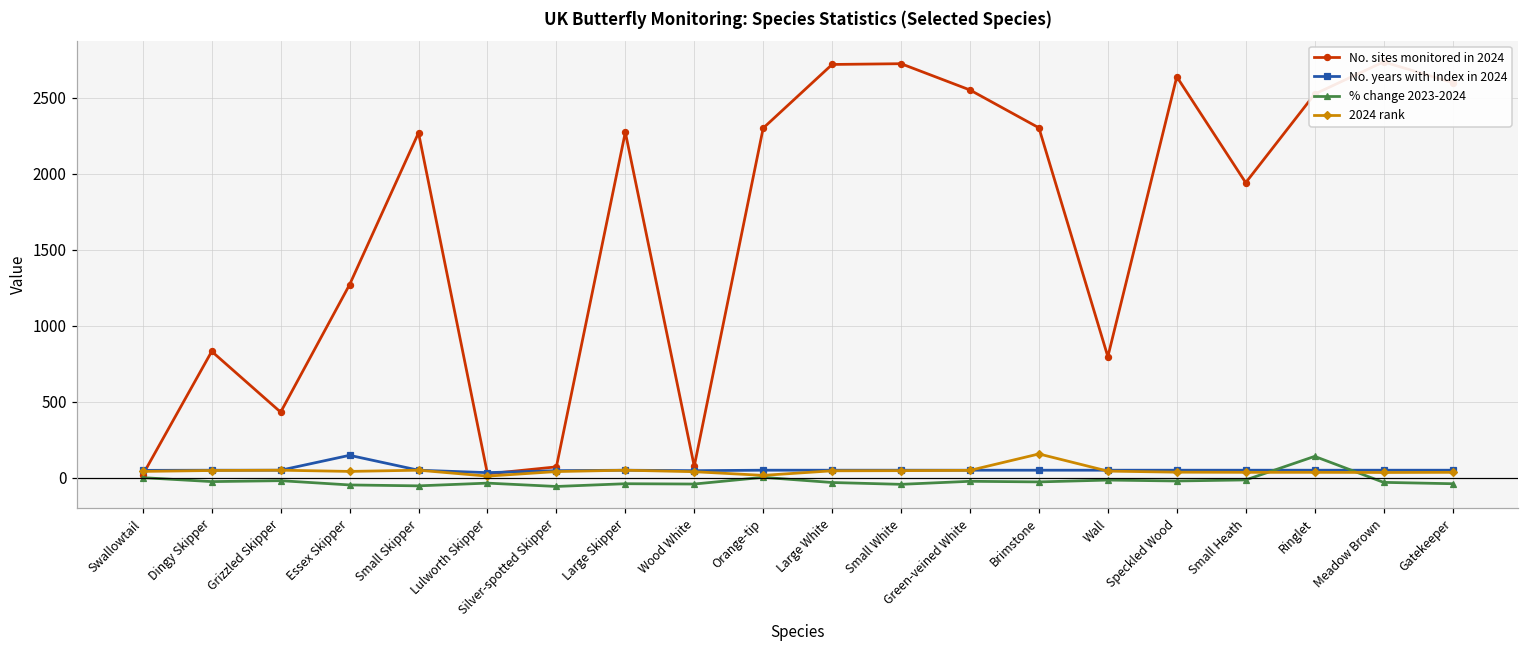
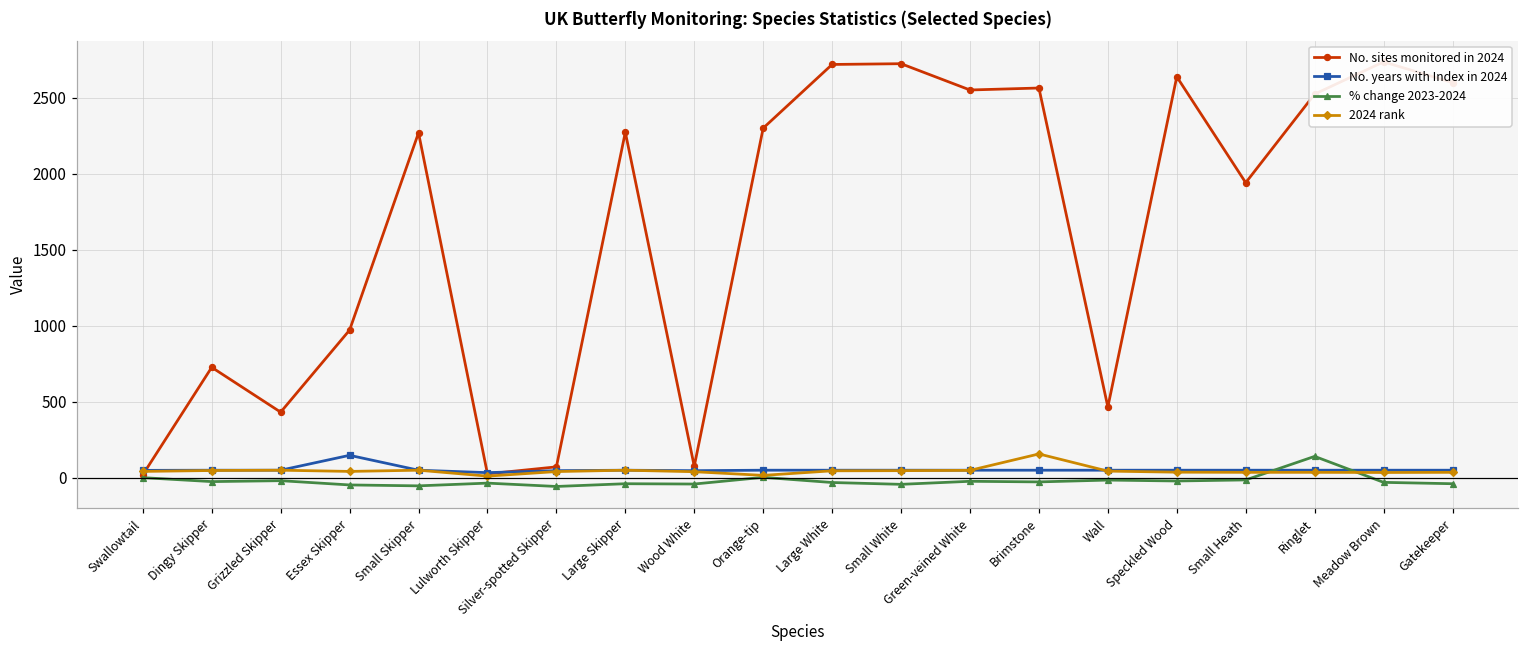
  {
    "No. sites monitored in 2024": {
      "Swallowtail": 20,
-     "Dingy Skipper": 830,
+     "Dingy Skipper": 730,
      "Grizzled Skipper": 430,
-     "Essex Skipper": 1270,
+     "Essex Skipper": 970,
      "Small Skipper": 2270,
      "Silver-spotted Skipper": 70,
      "Large Skipper": 2270,
      "Wood White": 80,
      "Orange-tip": 2300,
      "Large White": 2720,
      "Small White": 2720,
      "Green-veined White": 2550,
-     "Brimstone": 2300,
-     "Wall": 800,
+     "Brimstone": 2560,
+     "Wall": 470,
      "Speckled Wood": 2640,
      "Small Heath": 1940
    },
    "No. years with Index in 2024": {
      "Essex Skipper": 150,
      "Orange-tip": 50,
      "Brimstone": 50
    },
    "% change 2023-2024": {
      "Swallowtail": 0,
      "Dingy Skipper": -30,
      "Grizzled Skipper": -20,
      "Essex Skipper": -50,
      "Small Skipper": -50,
      "Lulworth Skipper": -40,
      "Silver-spotted Skipper": -60,
      "Large Skipper": -40,
      "Wood White": -40,
      "Large White": -30,
      "Small White": -40,
      "Green-veined White": -20,
      "Brimstone": -30,
      "Wall": -20,
      "Speckled Wood": -20,
      "Small Heath": -20,
      "Ringlet": 140,
      "Meadow Brown": -30,
      "Gatekeeper": -40
    },
    "2024 rank": {
      "Essex Skipper": 40,
      "Brimstone": 160
    }
  }
